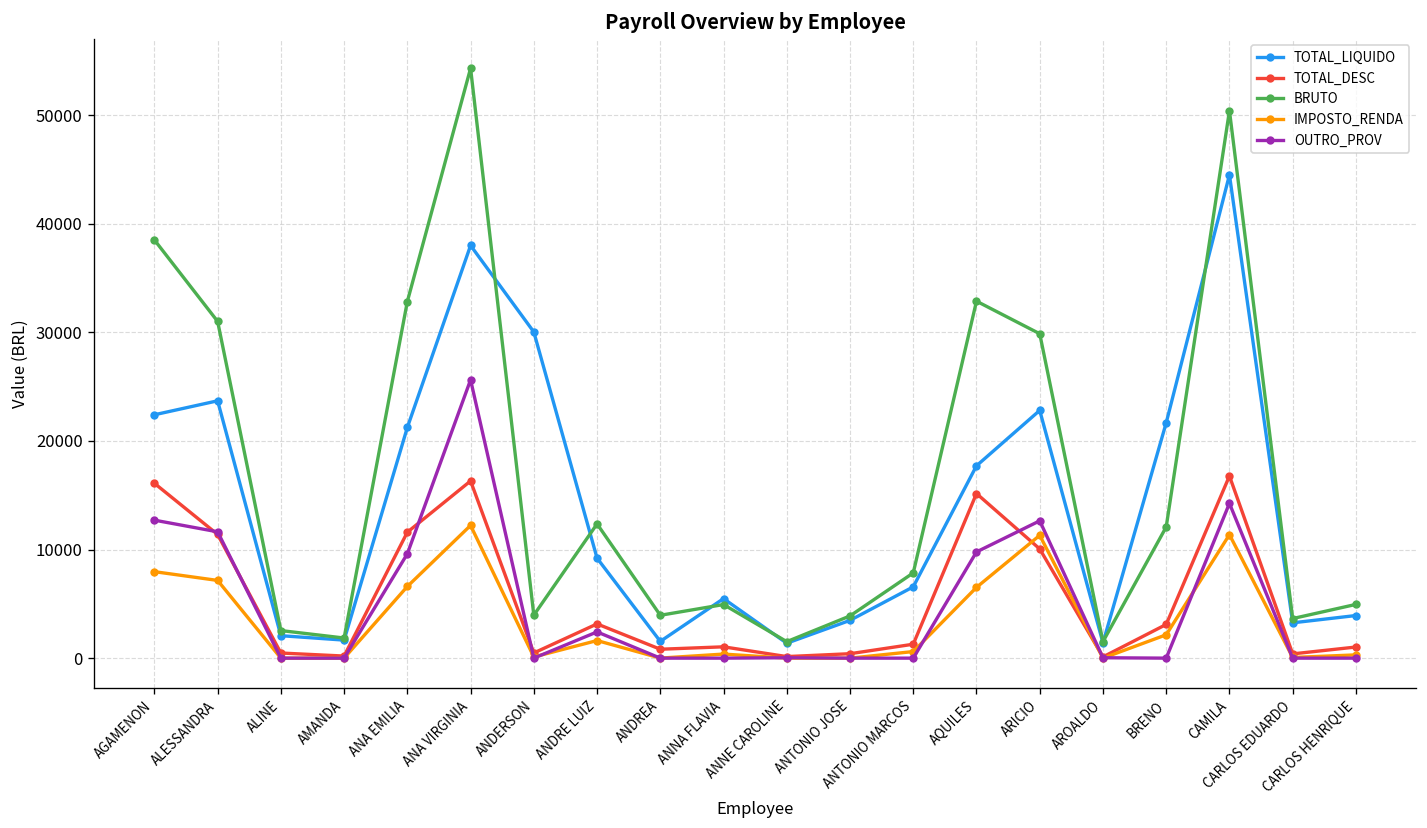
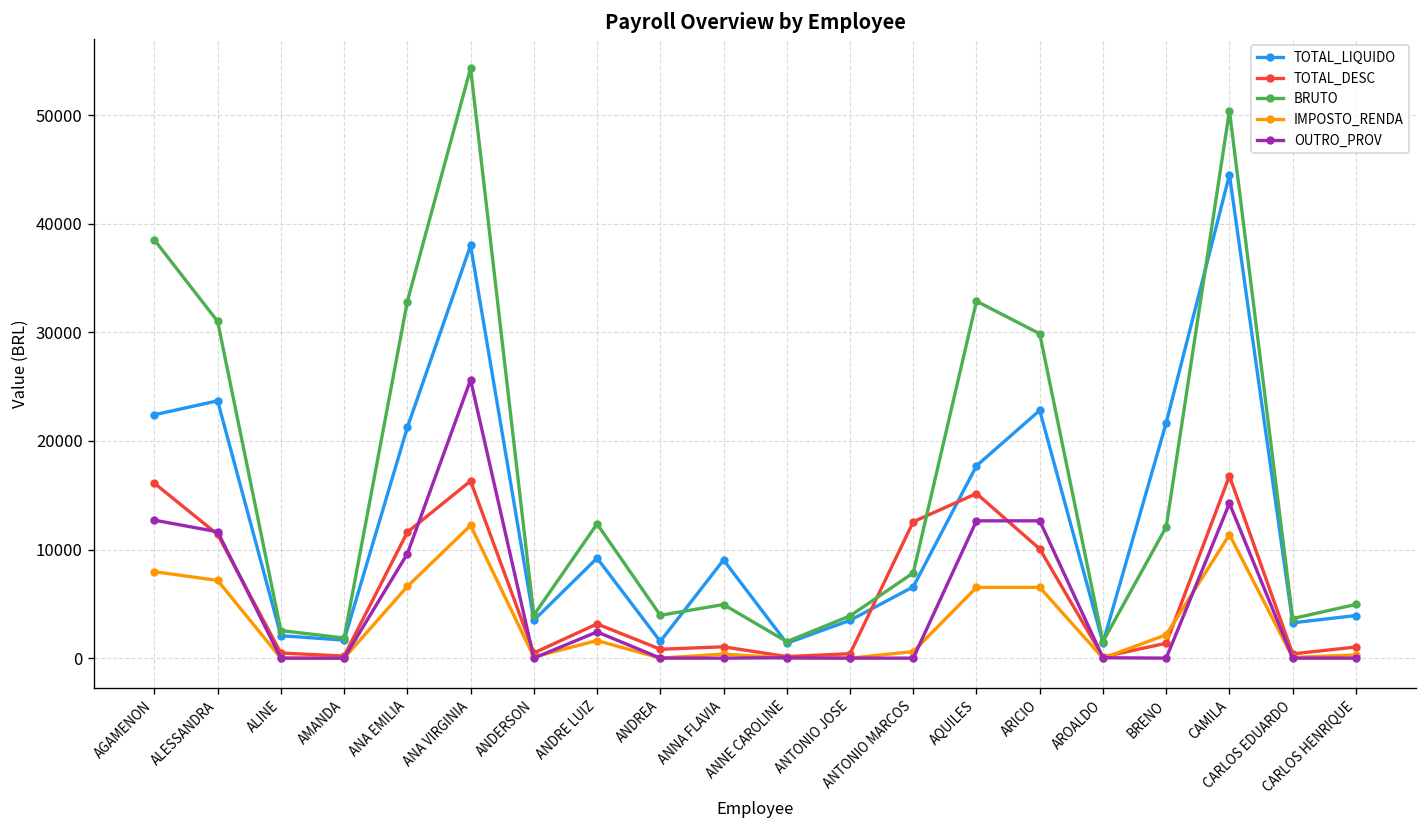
  {
    "TOTAL_LIQUIDO": {
      "AGAMENON": 22000,
      "ALESSANDRA": 24000,
      "ALINE": 2000,
      "ANA EMILIA": 21000,
      "ANA VIRGINIA": 38000,
-     "ANDERSON": 30000,
+     "ANDERSON": 3000,
      "ANDRE LUIZ": 9000,
      "ANDREA": 2000,
-     "ANNA FLAVIA": 5000,
+     "ANNA FLAVIA": 9000,
      "ANTONIO JOSE": 3000,
      "ANTONIO MARCOS": 7000,
      "AQUILES": 18000,
      "ARICIO": 23000,
      "BRENO": 22000,
      "CAMILA": 44000,
      "CARLOS EDUARDO": 3000,
      "CARLOS HENRIQUE": 4000
    },
    "TOTAL_DESC": {
      "AGAMENON": 16000,
      "ALINE": 0,
      "ANA EMILIA": 12000,
      "ANA VIRGINIA": 16000,
      "ANDERSON": 0,
      "ANDRE LUIZ": 3000,
      "ANDREA": 1000,
      "ANNA FLAVIA": 1000,
      "ANTONIO JOSE": 0,
-     "ANTONIO MARCOS": 1000,
+     "ANTONIO MARCOS": 13000,
      "AQUILES": 15000,
      "ARICIO": 10000,
-     "BRENO": 3000,
+     "BRENO": 1000,
      "CAMILA": 17000,
      "CARLOS EDUARDO": 0,
      "CARLOS HENRIQUE": 1000
    },
    "BRUTO": {
      "AGAMENON": 39000,
      "ALESSANDRA": 31000,
      "ALINE": 3000,
      "ANA EMILIA": 33000,
      "ANA VIRGINIA": 54000,
      "ANDERSON": 4000,
      "ANDRE LUIZ": 12000,
      "ANDREA": 4000,
      "ANNA FLAVIA": 5000,
      "ANTONIO JOSE": 4000,
      "ANTONIO MARCOS": 8000,
      "AQUILES": 33000,
      "ARICIO": 30000,
      "BRENO": 12000,
      "CAMILA": 50000,
      "CARLOS EDUARDO": 4000,
      "CARLOS HENRIQUE": 5000
    },
    "IMPOSTO_RENDA": {
      "AGAMENON": 8000,
      "ALESSANDRA": 7000,
      "ANA EMILIA": 7000,
      "ANA VIRGINIA": 12000,
      "ANDRE LUIZ": 2000,
      "ANNA FLAVIA": 0,
      "ANTONIO MARCOS": 1000,
      "AQUILES": 7000,
-     "ARICIO": 11000,
+     "ARICIO": 7000,
      "BRENO": 2000,
      "CAMILA": 11000,
      "CARLOS HENRIQUE": 0
    },
    "OUTRO_PROV": {
      "AGAMENON": 13000,
      "ANA EMILIA": 10000,
      "ANA VIRGINIA": 26000,
      "ANDRE LUIZ": 2000,
      "ANNA FLAVIA": 0,
      "ANTONIO MARCOS": 0,
-     "AQUILES": 10000,
+     "AQUILES": 13000,
      "ARICIO": 13000,
      "BRENO": 0,
      "CAMILA": 14000,
      "CARLOS HENRIQUE": 0
    }
  }
